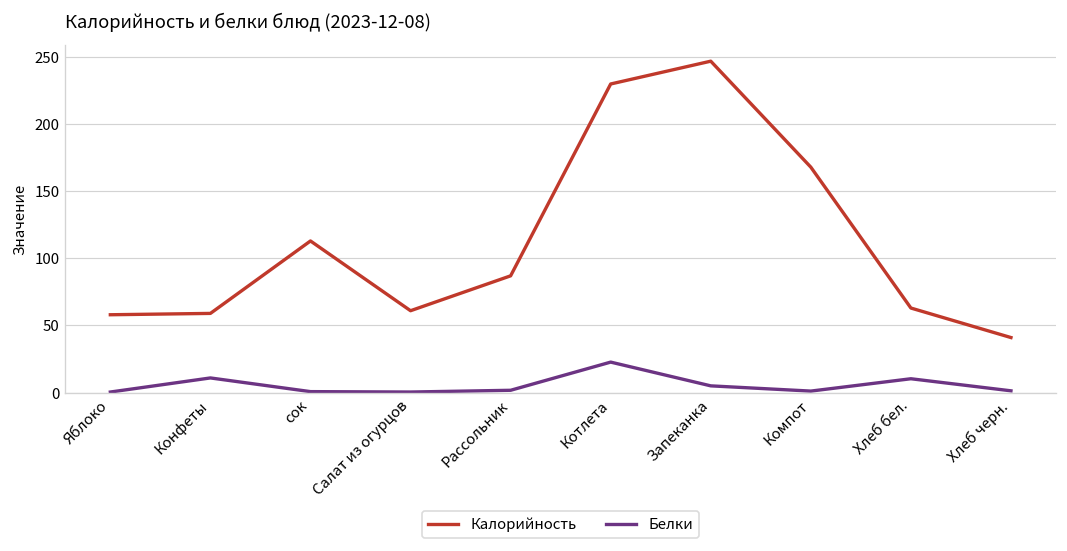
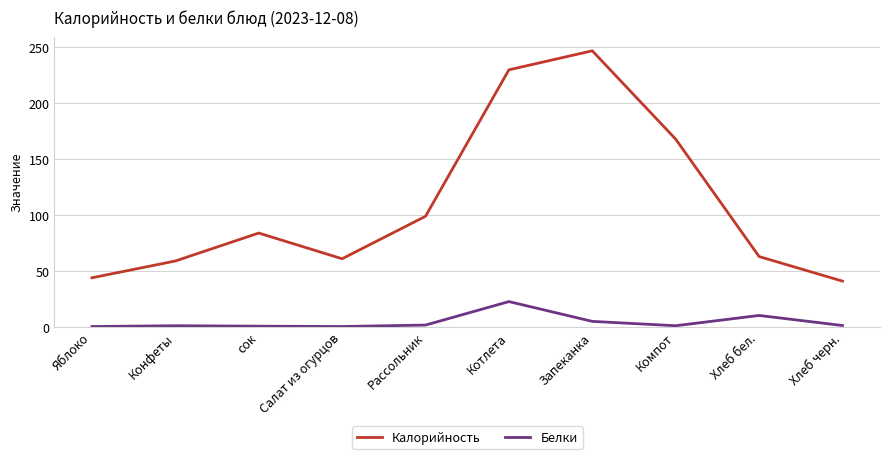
  {
    "Калорийность": {
-     "Яблоко": 58,
+     "Яблоко": 44,
      "Конфеты": 59,
-     "сок": 113,
+     "сок": 84,
      "Салат из огурцов": 61,
-     "Рассольник": 87,
+     "Рассольник": 99,
      "Котлета": 230,
      "Запеканка": 247,
      "Компот": 168,
      "Хлеб бел.": 63,
      "Хлеб черн.": 41
    },
    "Белки": {
      "Яблоко": 0,
-     "Конфеты": 11,
+     "Конфеты": 1,
      "сок": 1,
      "Салат из огурцов": 0,
      "Рассольник": 2,
      "Котлета": 23,
      "Запеканка": 5,
      "Компот": 1,
      "Хлеб бел.": 10,
      "Хлеб черн.": 1
    }
  }
